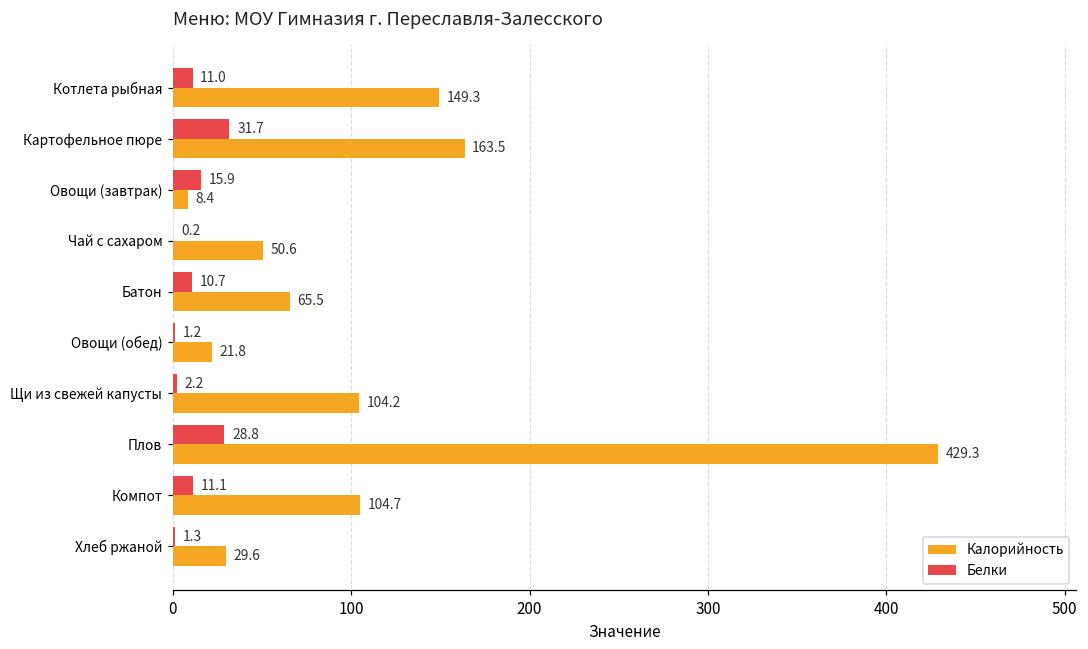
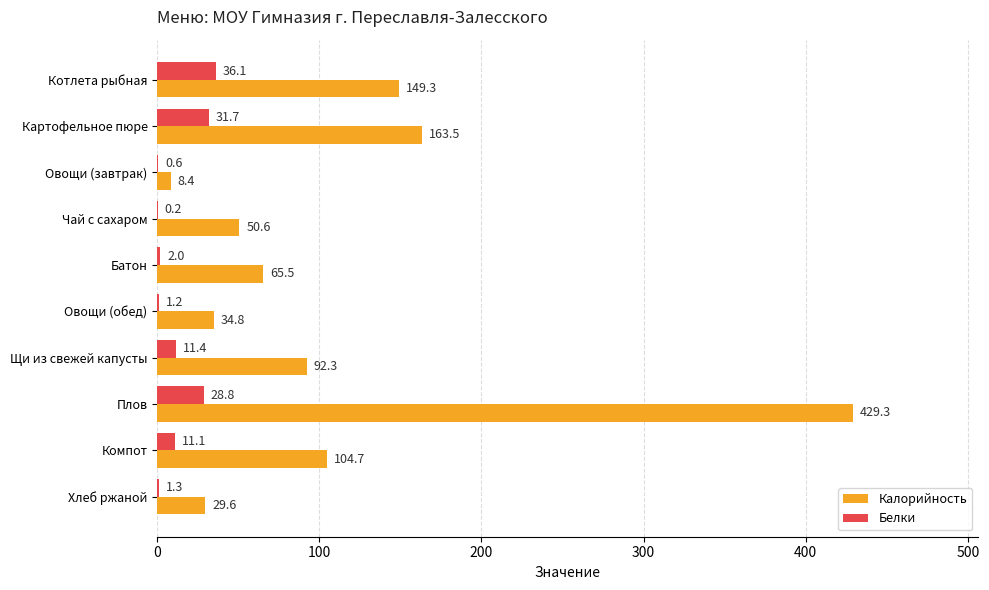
  {
    "Калорийность": {
      "Котлета рыбная": 149.3,
      "Картофельное пюре": 163.5,
      "Овощи (завтрак)": 8.4,
      "Чай с сахаром": 50.6,
      "Батон": 65.5,
-     "Овощи (обед)": 21.8,
-     "Щи из свежей капусты": 104.2,
+     "Овощи (обед)": 34.8,
+     "Щи из свежей капусты": 92.3,
      "Плов": 429.3,
      "Компот": 104.7,
      "Хлеб ржаной": 29.6
    },
    "Белки": {
-     "Котлета рыбная": 11.0,
+     "Котлета рыбная": 36.1,
      "Картофельное пюре": 31.7,
-     "Овощи (завтрак)": 15.9,
+     "Овощи (завтрак)": 0.6,
      "Чай с сахаром": 0.2,
-     "Батон": 10.7,
+     "Батон": 2.0,
      "Овощи (обед)": 1.2,
-     "Щи из свежей капусты": 2.2,
+     "Щи из свежей капусты": 11.4,
      "Плов": 28.8,
      "Компот": 11.1,
      "Хлеб ржаной": 1.3
    }
  }
